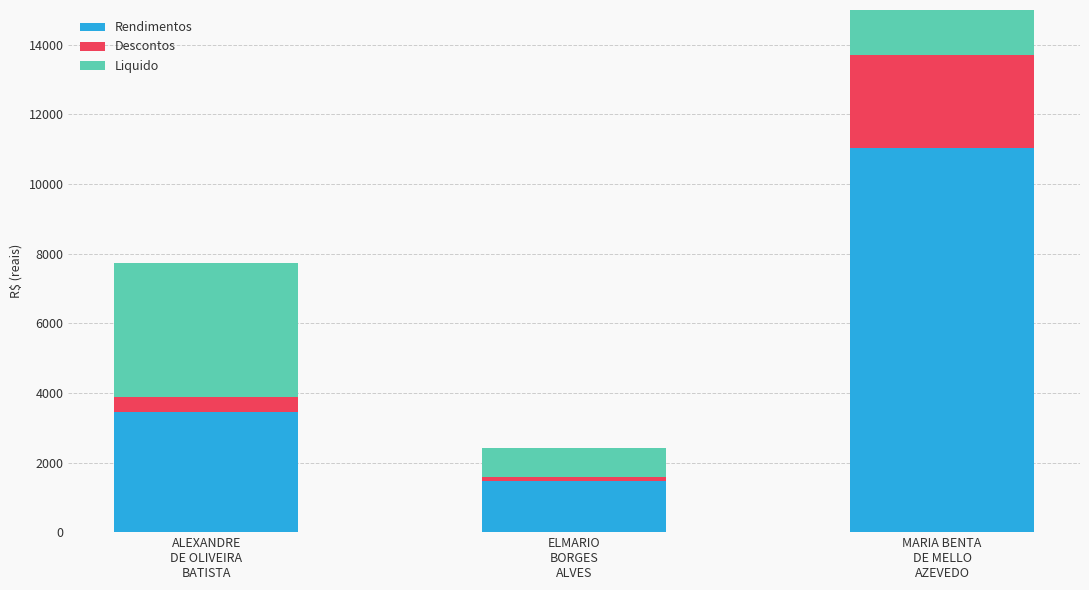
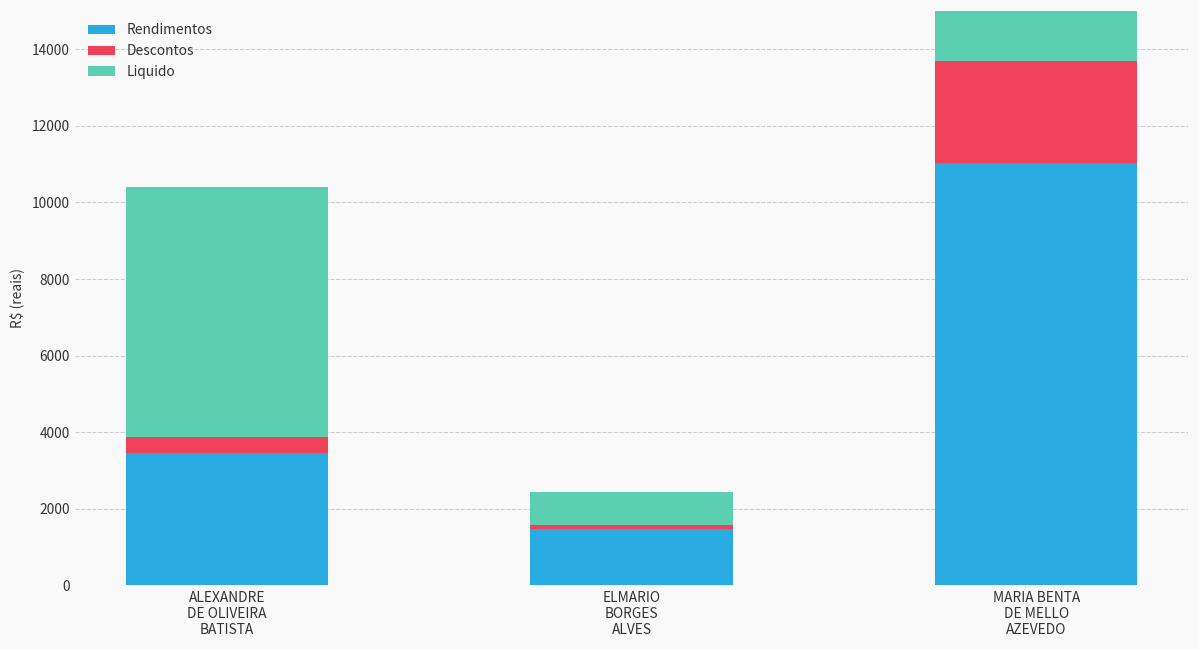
  {
    "Rendimentos": {
      "ALEXANDRE DE OLIVEIRA BATISTA": 3500,
      "ELMARIO BORGES ALVES": 1500,
      "MARIA BENTA DE MELLO AZEVEDO": 11000
    },
    "Descontos": {
      "ALEXANDRE DE OLIVEIRA BATISTA": 400,
      "ELMARIO BORGES ALVES": 100,
      "MARIA BENTA DE MELLO AZEVEDO": 2700
    },
    "Liquido": {
-     "ALEXANDRE DE OLIVEIRA BATISTA": 3900,
+     "ALEXANDRE DE OLIVEIRA BATISTA": 6500,
      "ELMARIO BORGES ALVES": 800
    }
  }
